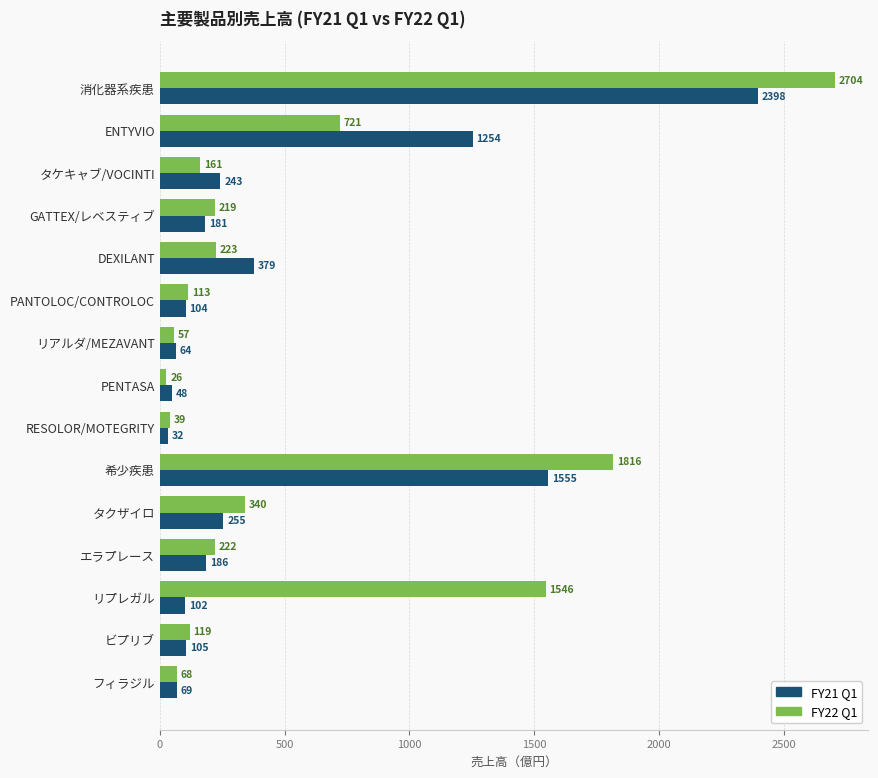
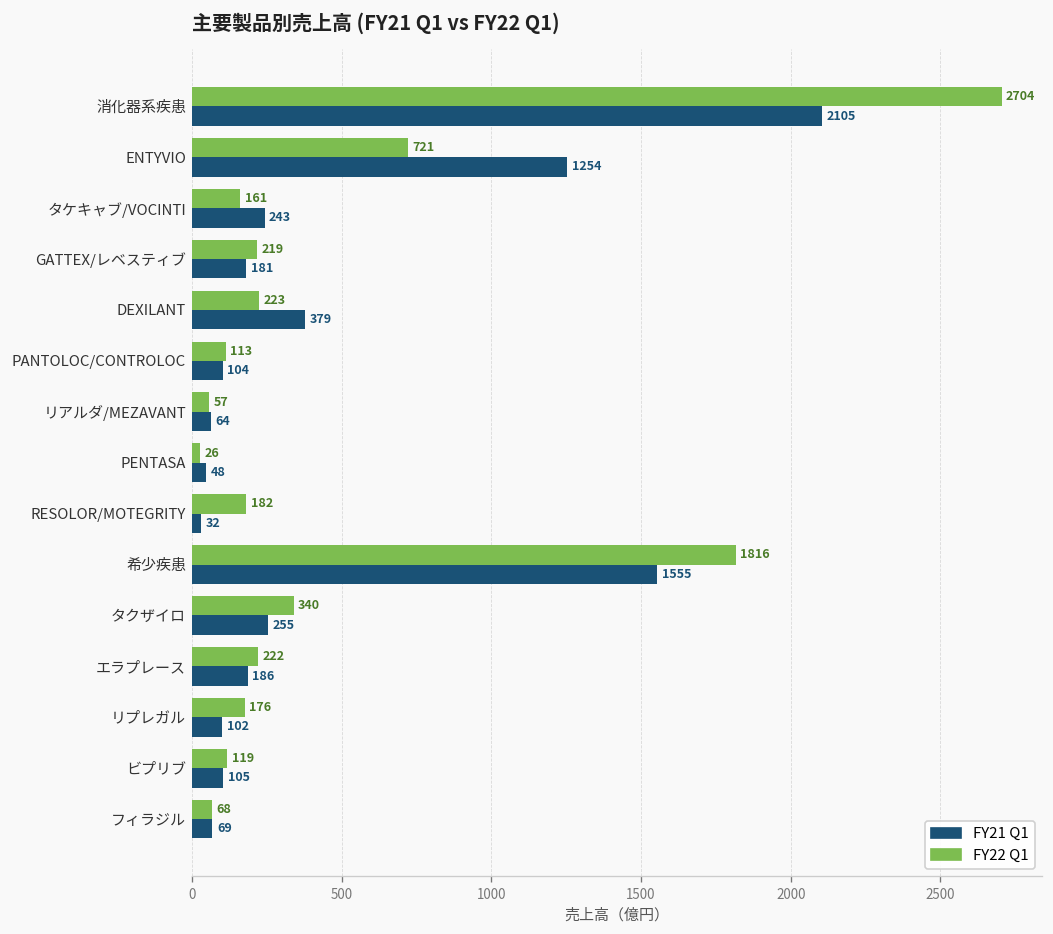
  {
    "FY21 Q1": {
-     "消化器系疾患": 2398,
+     "消化器系疾患": 2105,
      "ENTYVIO": 1254,
      "タケキャブ/VOCINTI": 243,
      "GATTEX/レベスティブ": 181,
      "DEXILANT": 379,
      "PANTOLOC/CONTROLOC": 104,
      "リアルダ/MEZAVANT": 64,
      "PENTASA": 48,
      "RESOLOR/MOTEGRITY": 32,
      "希少疾患": 1555,
      "タクザイロ": 255,
      "エラプレース": 186,
      "リプレガル": 102,
      "ビプリブ": 105,
      "フィラジル": 69
    },
    "FY22 Q1": {
      "消化器系疾患": 2704,
      "ENTYVIO": 721,
      "タケキャブ/VOCINTI": 161,
      "GATTEX/レベスティブ": 219,
      "DEXILANT": 223,
      "PANTOLOC/CONTROLOC": 113,
      "リアルダ/MEZAVANT": 57,
      "PENTASA": 26,
-     "RESOLOR/MOTEGRITY": 39,
+     "RESOLOR/MOTEGRITY": 182,
      "希少疾患": 1816,
      "タクザイロ": 340,
      "エラプレース": 222,
-     "リプレガル": 1546,
+     "リプレガル": 176,
      "ビプリブ": 119,
      "フィラジル": 68
    }
  }
